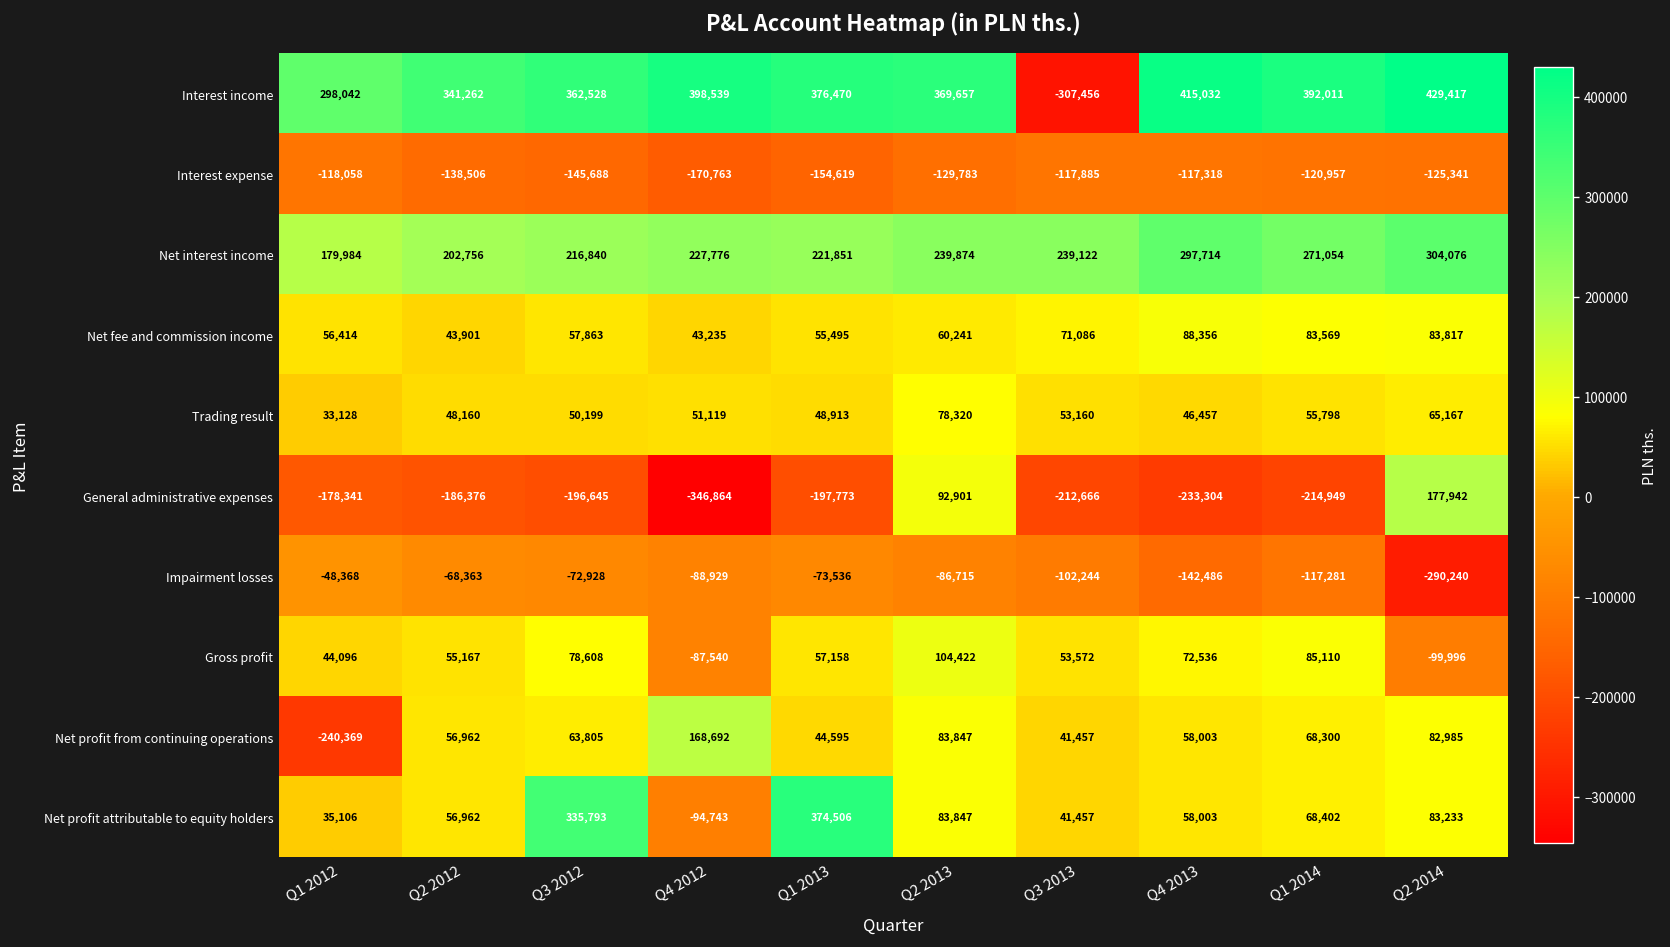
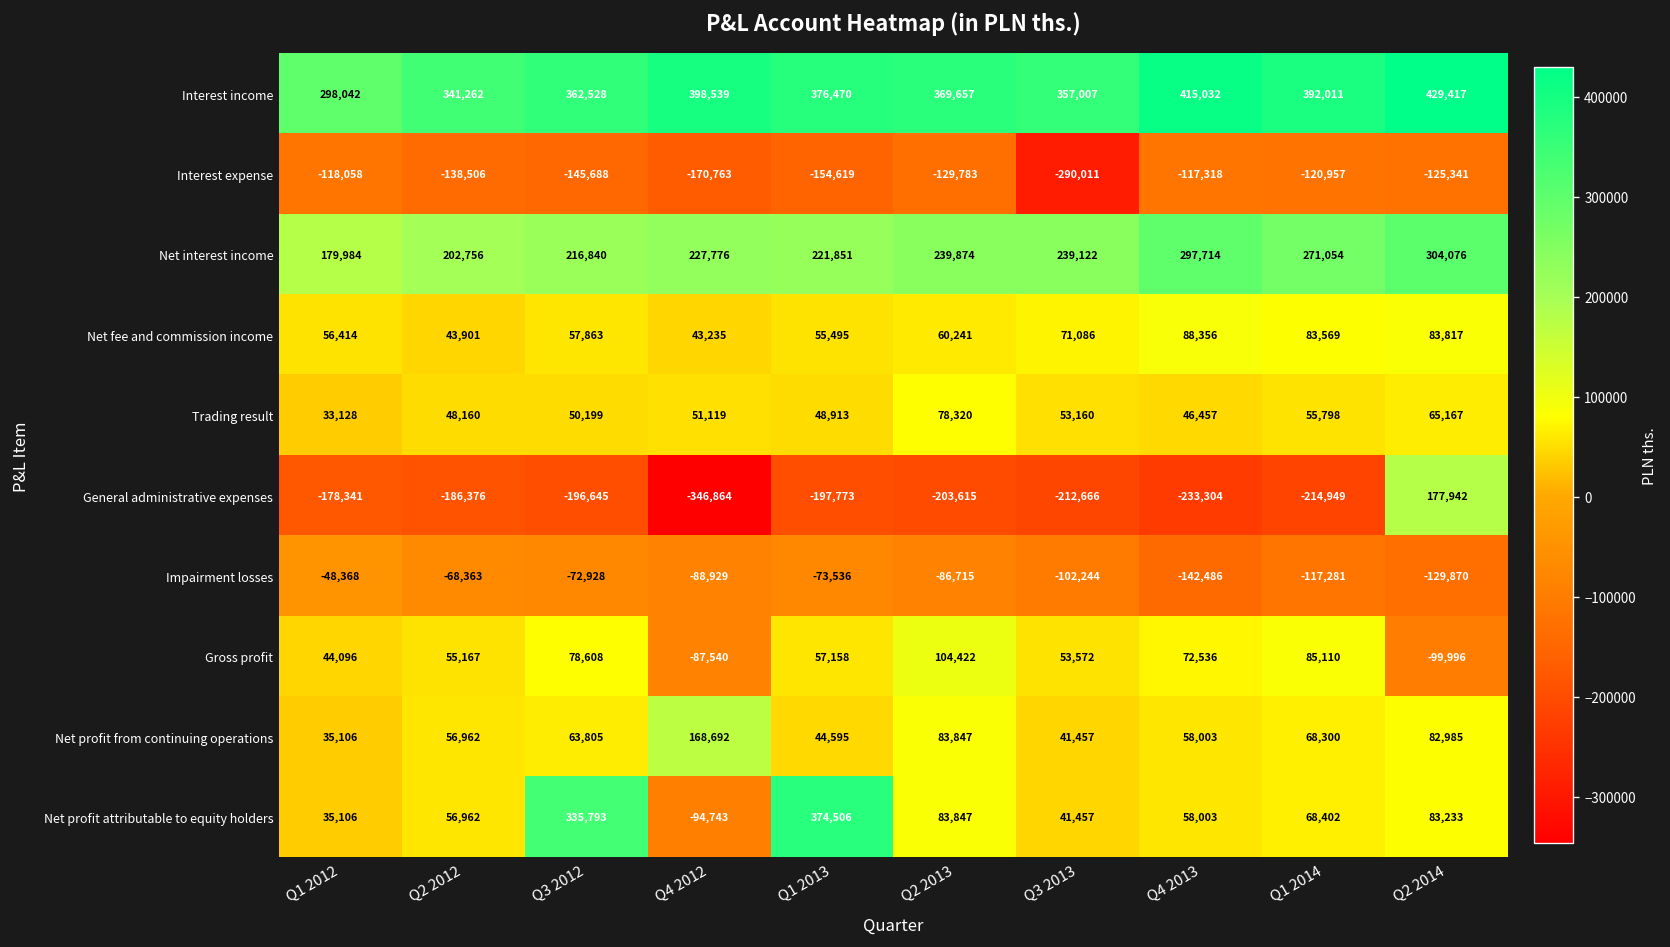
  {
    "Interest income": {
      "Q1 2012": "298,042",
      "Q2 2012": "341,262",
      "Q3 2012": "362,528",
      "Q4 2012": "398,539",
      "Q1 2013": "376,470",
      "Q2 2013": "369,657",
-     "Q3 2013": "-307,456",
+     "Q3 2013": "357,007",
      "Q4 2013": "415,032",
      "Q1 2014": "392,011",
      "Q2 2014": "429,417"
    },
    "Interest expense": {
      "Q1 2012": "-118,058",
      "Q2 2012": "-138,506",
      "Q3 2012": "-145,688",
      "Q4 2012": "-170,763",
      "Q1 2013": "-154,619",
      "Q2 2013": "-129,783",
-     "Q3 2013": "-117,885",
+     "Q3 2013": "-290,011",
      "Q4 2013": "-117,318",
      "Q1 2014": "-120,957",
      "Q2 2014": "-125,341"
    },
    "Net interest income": {
      "Q1 2012": "179,984",
      "Q2 2012": "202,756",
      "Q3 2012": "216,840",
      "Q4 2012": "227,776",
      "Q1 2013": "221,851",
      "Q2 2013": "239,874",
      "Q3 2013": "239,122",
      "Q4 2013": "297,714",
      "Q1 2014": "271,054",
      "Q2 2014": "304,076"
    },
    "Net fee and commission income": {
      "Q1 2012": "56,414",
      "Q2 2012": "43,901",
      "Q3 2012": "57,863",
      "Q4 2012": "43,235",
      "Q1 2013": "55,495",
      "Q2 2013": "60,241",
      "Q3 2013": "71,086",
      "Q4 2013": "88,356",
      "Q1 2014": "83,569",
      "Q2 2014": "83,817"
    },
    "Trading result": {
      "Q1 2012": "33,128",
      "Q2 2012": "48,160",
      "Q3 2012": "50,199",
      "Q4 2012": "51,119",
      "Q1 2013": "48,913",
      "Q2 2013": "78,320",
      "Q3 2013": "53,160",
      "Q4 2013": "46,457",
      "Q1 2014": "55,798",
      "Q2 2014": "65,167"
    },
    "General administrative expenses": {
      "Q1 2012": "-178,341",
      "Q2 2012": "-186,376",
      "Q3 2012": "-196,645",
      "Q4 2012": "-346,864",
      "Q1 2013": "-197,773",
-     "Q2 2013": "92,901",
+     "Q2 2013": "-203,615",
      "Q3 2013": "-212,666",
      "Q4 2013": "-233,304",
      "Q1 2014": "-214,949",
      "Q2 2014": "177,942"
    },
    "Impairment losses": {
      "Q1 2012": "-48,368",
      "Q2 2012": "-68,363",
      "Q3 2012": "-72,928",
      "Q4 2012": "-88,929",
      "Q1 2013": "-73,536",
      "Q2 2013": "-86,715",
      "Q3 2013": "-102,244",
      "Q4 2013": "-142,486",
      "Q1 2014": "-117,281",
-     "Q2 2014": "-290,240"
+     "Q2 2014": "-129,870"
    },
    "Gross profit": {
      "Q1 2012": "44,096",
      "Q2 2012": "55,167",
      "Q3 2012": "78,608",
      "Q4 2012": "-87,540",
      "Q1 2013": "57,158",
      "Q2 2013": "104,422",
      "Q3 2013": "53,572",
      "Q4 2013": "72,536",
      "Q1 2014": "85,110",
      "Q2 2014": "-99,996"
    },
    "Net profit from continuing operations": {
-     "Q1 2012": "-240,369",
+     "Q1 2012": "35,106",
      "Q2 2012": "56,962",
      "Q3 2012": "63,805",
      "Q4 2012": "168,692",
      "Q1 2013": "44,595",
      "Q2 2013": "83,847",
      "Q3 2013": "41,457",
      "Q4 2013": "58,003",
      "Q1 2014": "68,300",
      "Q2 2014": "82,985"
    },
    "Net profit attributable to equity holders": {
      "Q1 2012": "35,106",
      "Q2 2012": "56,962",
      "Q3 2012": "335,793",
      "Q4 2012": "-94,743",
      "Q1 2013": "374,506",
      "Q2 2013": "83,847",
      "Q3 2013": "41,457",
      "Q4 2013": "58,003",
      "Q1 2014": "68,402",
      "Q2 2014": "83,233"
    }
  }
